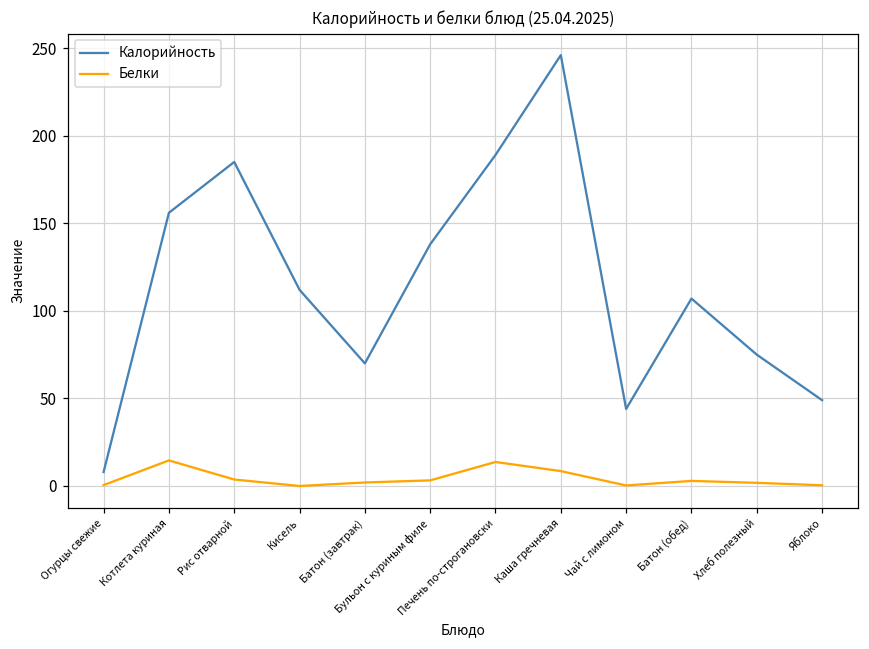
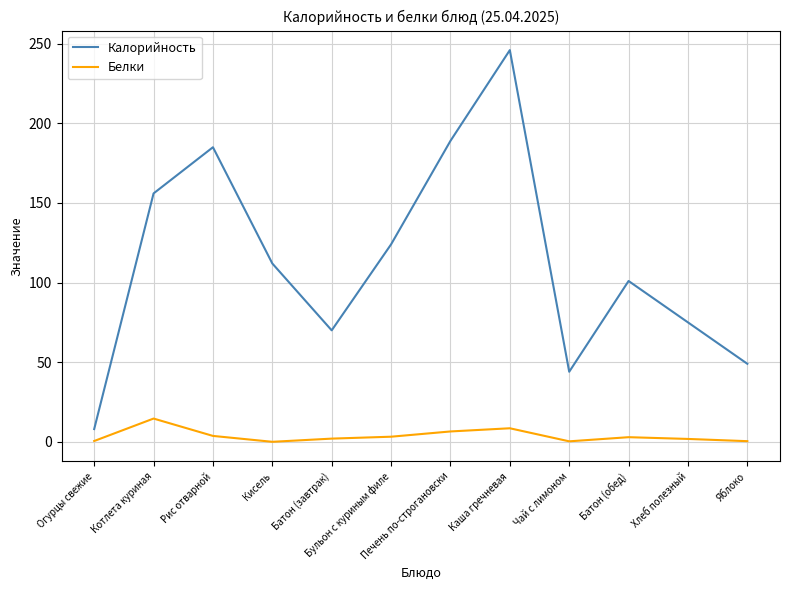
  {
    "Калорийность": {
      "Огурцы свежие": 8,
      "Котлета куриная": 156,
      "Рис отварной": 185,
      "Кисель": 112,
      "Батон (завтрак)": 70,
-     "Бульон с куриным филе": 138,
+     "Бульон с куриным филе": 124,
      "Печень по-строгановски": 189,
      "Каша гречневая": 246,
      "Чай с лимоном": 44,
-     "Батон (обед)": 107,
+     "Батон (обед)": 101,
      "Хлеб полезный": 75,
      "Яблоко": 49
    },
    "Белки": {
      "Огурцы свежие": 1,
      "Котлета куриная": 15,
      "Рис отварной": 4,
      "Кисель": 0,
      "Батон (завтрак)": 2,
      "Бульон с куриным филе": 3,
-     "Печень по-строгановски": 14,
+     "Печень по-строгановски": 7,
      "Каша гречневая": 9,
      "Чай с лимоном": 0,
      "Батон (обед)": 3,
      "Хлеб полезный": 2,
      "Яблоко": 0
    }
  }
